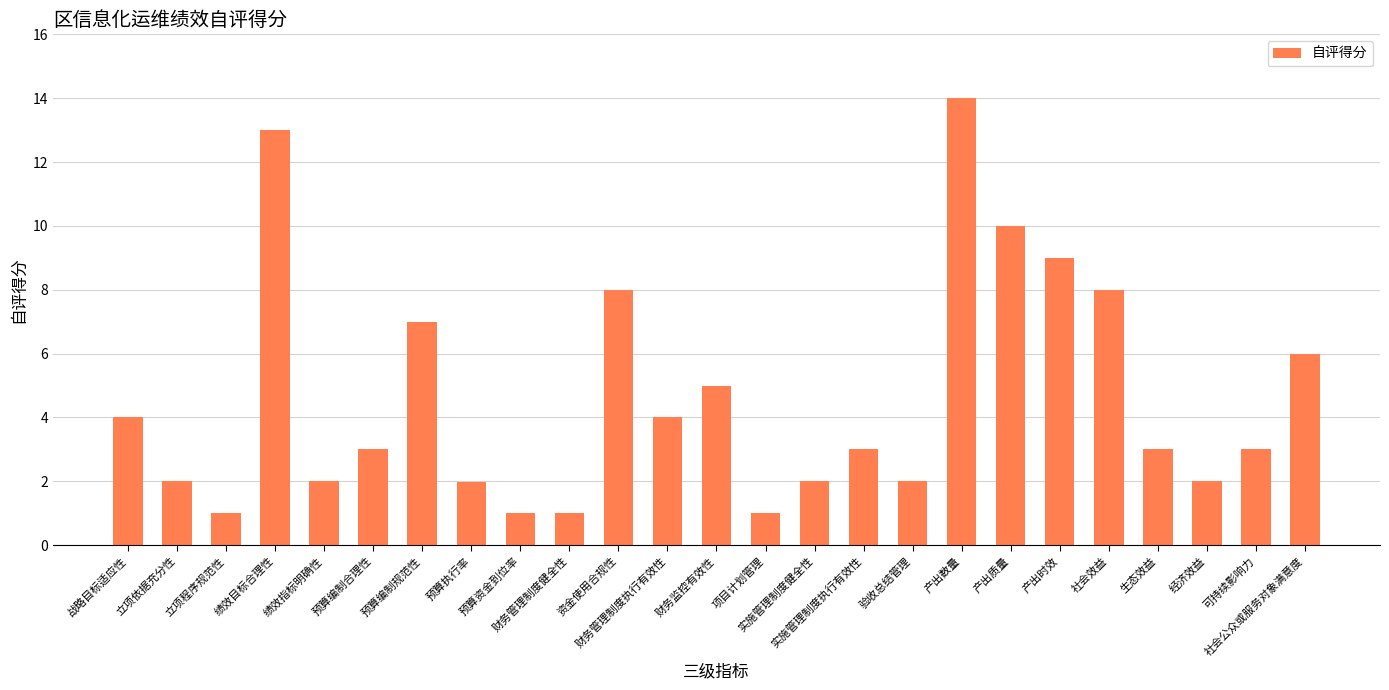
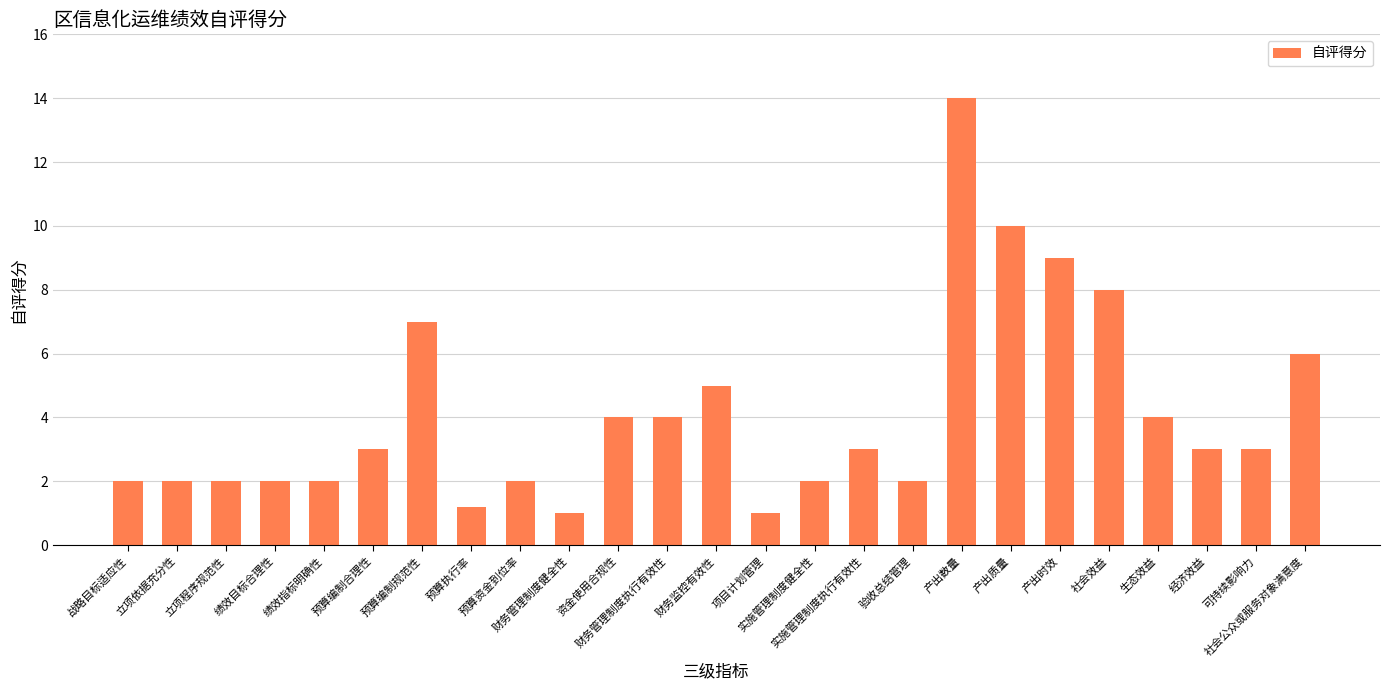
  {
-   "战略目标适应性": 4,
+   "战略目标适应性": 2,
    "立项依据充分性": 2.0,
-   "立项程序规范性": 1,
-   "绩效目标合理性": 13,
+   "立项程序规范性": 2,
+   "绩效目标合理性": 2,
    "绩效指标明确性": 2.0,
    "预算编制合理性": 3.0,
    "预算编制规范性": 7.0,
-   "预算执行率": 2.0,
-   "预算资金到位率": 1,
+   "预算执行率": 1.2,
+   "预算资金到位率": 2,
    "财务管理制度健全性": 1.0,
-   "资金使用合规性": 8,
+   "资金使用合规性": 4,
    "财务管理制度执行有效性": 4.0,
    "财务监控有效性": 5.0,
    "项目计划管理": 1.0,
    "实施管理制度健全性": 2.0,
    "实施管理制度执行有效性": 3.0,
    "验收总结管理": 2.0,
    "产出数量": 14.0,
    "产出质量": 10.0,
    "产出时效": 9.0,
    "社会效益": 8.0,
-   "生态效益": 3,
-   "经济效益": 2,
+   "生态效益": 4,
+   "经济效益": 3,
    "可持续影响力": 3.0,
    "社会公众或服务对象满意度": 6.0
  }
